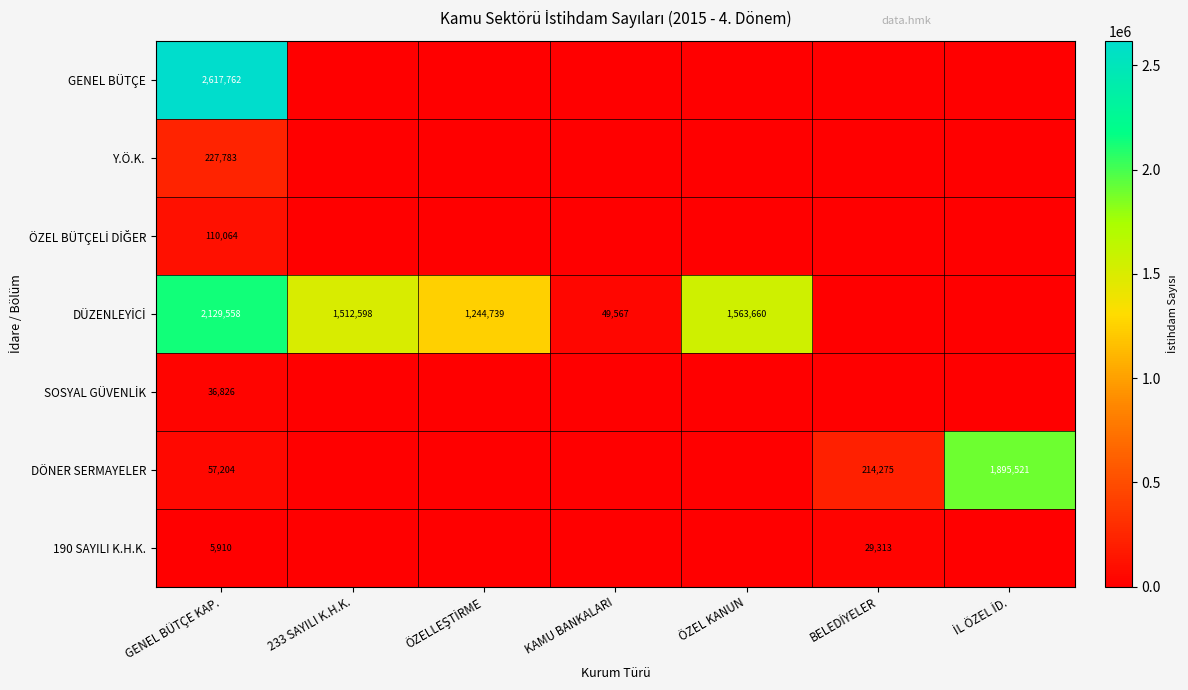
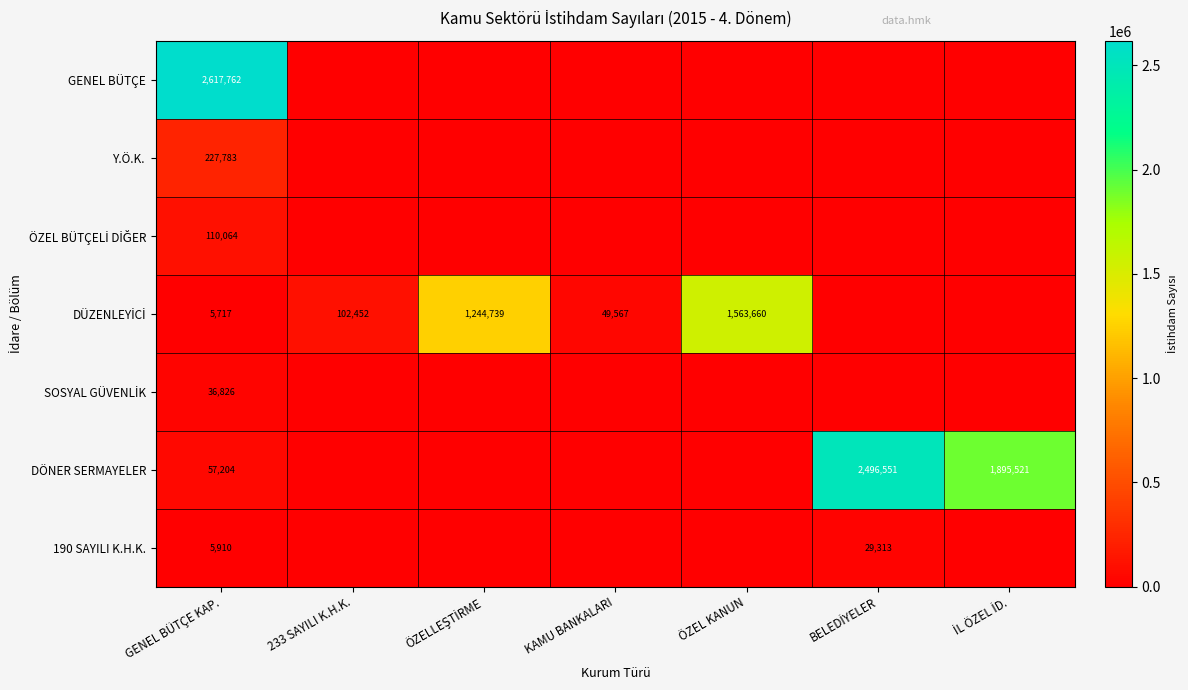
  {
    "GENEL BÜTÇE": {
      "GENEL BÜTÇE KAP.": "2,617,762"
    },
    "Y.Ö.K.": {
      "GENEL BÜTÇE KAP.": "227,783"
    },
    "ÖZEL BÜTÇELİ DİĞER": {
      "GENEL BÜTÇE KAP.": "110,064"
    },
    "DÜZENLEYİCİ": {
-     "GENEL BÜTÇE KAP.": "2,129,558",
-     "233 SAYILI K.H.K.": "1,512,598",
+     "GENEL BÜTÇE KAP.": "5,717",
+     "233 SAYILI K.H.K.": "102,452",
      "ÖZELLEŞTİRME": "1,244,739",
      "KAMU BANKALARI": "49,567",
      "ÖZEL KANUN": "1,563,660"
    },
    "SOSYAL GÜVENLİK": {
      "GENEL BÜTÇE KAP.": "36,826"
    },
    "DÖNER SERMAYELER": {
      "GENEL BÜTÇE KAP.": "57,204",
-     "BELEDİYELER": "214,275",
+     "BELEDİYELER": "2,496,551",
      "İL ÖZEL İD.": "1,895,521"
    },
    "190 SAYILI K.H.K.": {
      "GENEL BÜTÇE KAP.": "5,910",
      "BELEDİYELER": "29,313"
    }
  }
